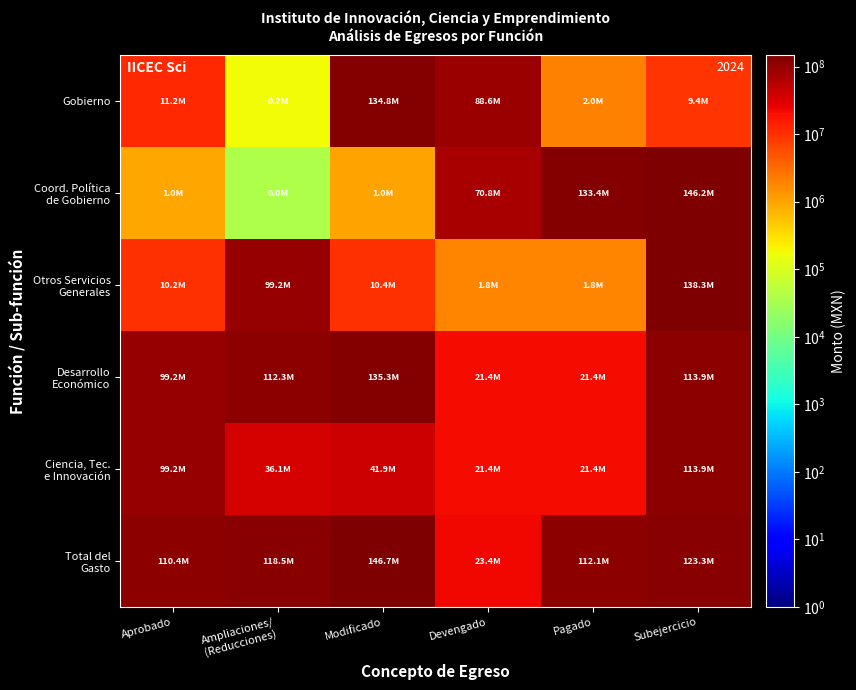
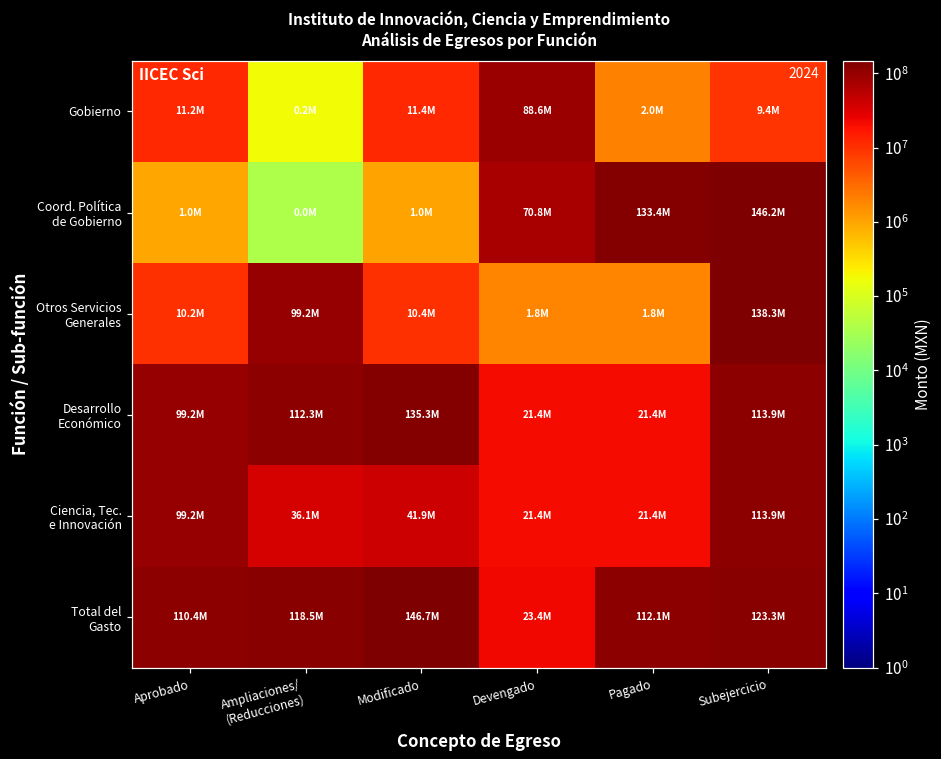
  {
    "Gobierno": {
-     "Modificado": "134.8M"
+     "Modificado": "11.4M"
    }
  }
